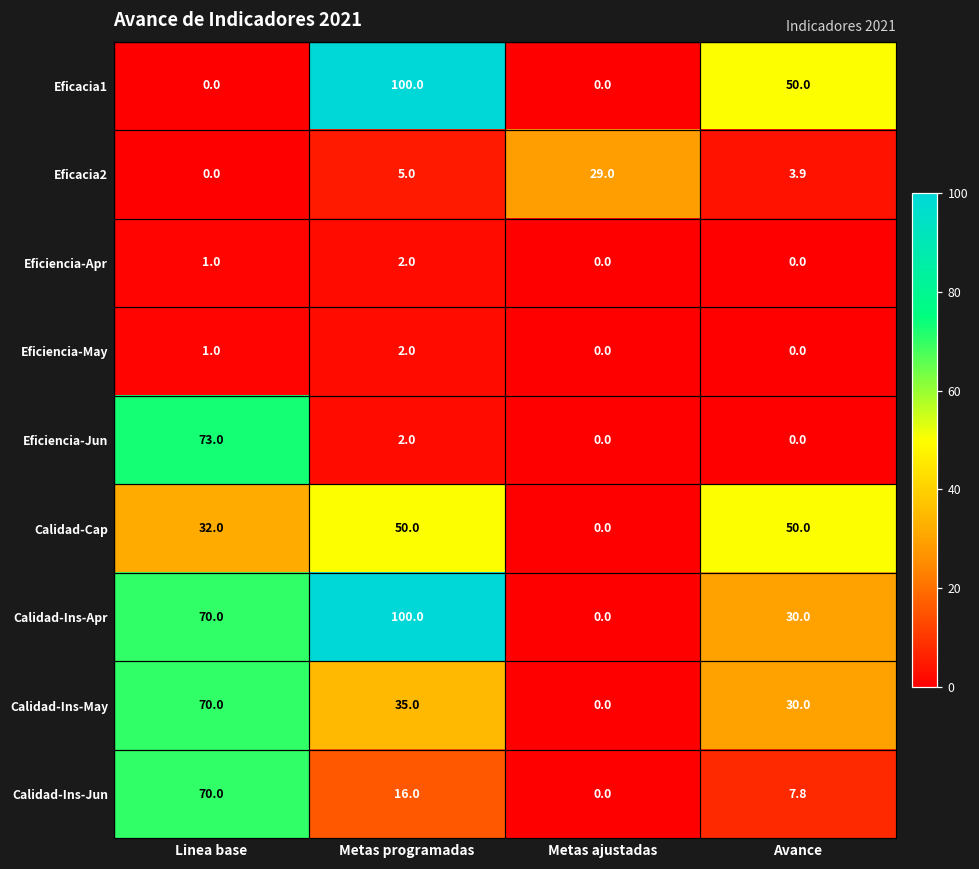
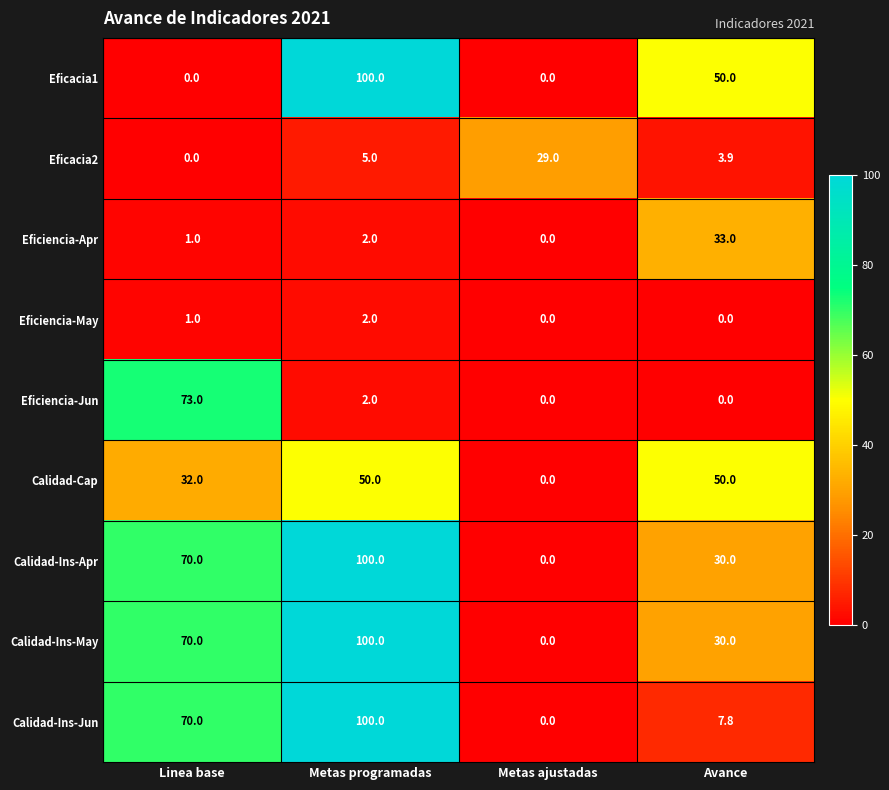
  {
    "Eficacia1": {
      "Linea base": 0.0,
      "Metas programadas": 100.0,
      "Metas ajustadas": 0.0,
      "Avance": 50.0
    },
    "Eficacia2": {
      "Linea base": 0.0,
      "Metas programadas": 5.0,
      "Metas ajustadas": 29.0,
      "Avance": 3.9
    },
    "Eficiencia-Apr": {
      "Linea base": 1.0,
      "Metas programadas": 2.0,
      "Metas ajustadas": 0.0,
-     "Avance": 0.0
+     "Avance": 33.0
    },
    "Eficiencia-May": {
      "Linea base": 1.0,
      "Metas programadas": 2.0,
      "Metas ajustadas": 0.0,
      "Avance": 0.0
    },
    "Eficiencia-Jun": {
      "Linea base": 73.0,
      "Metas programadas": 2.0,
      "Metas ajustadas": 0.0,
      "Avance": 0.0
    },
    "Calidad-Cap": {
      "Linea base": 32.0,
      "Metas programadas": 50.0,
      "Metas ajustadas": 0.0,
      "Avance": 50.0
    },
    "Calidad-Ins-Apr": {
      "Linea base": 70.0,
      "Metas programadas": 100.0,
      "Metas ajustadas": 0.0,
      "Avance": 30.0
    },
    "Calidad-Ins-May": {
      "Linea base": 70.0,
-     "Metas programadas": 35.0,
+     "Metas programadas": 100.0,
      "Metas ajustadas": 0.0,
      "Avance": 30.0
    },
    "Calidad-Ins-Jun": {
      "Linea base": 70.0,
-     "Metas programadas": 16.0,
+     "Metas programadas": 100.0,
      "Metas ajustadas": 0.0,
      "Avance": 7.8
    }
  }
